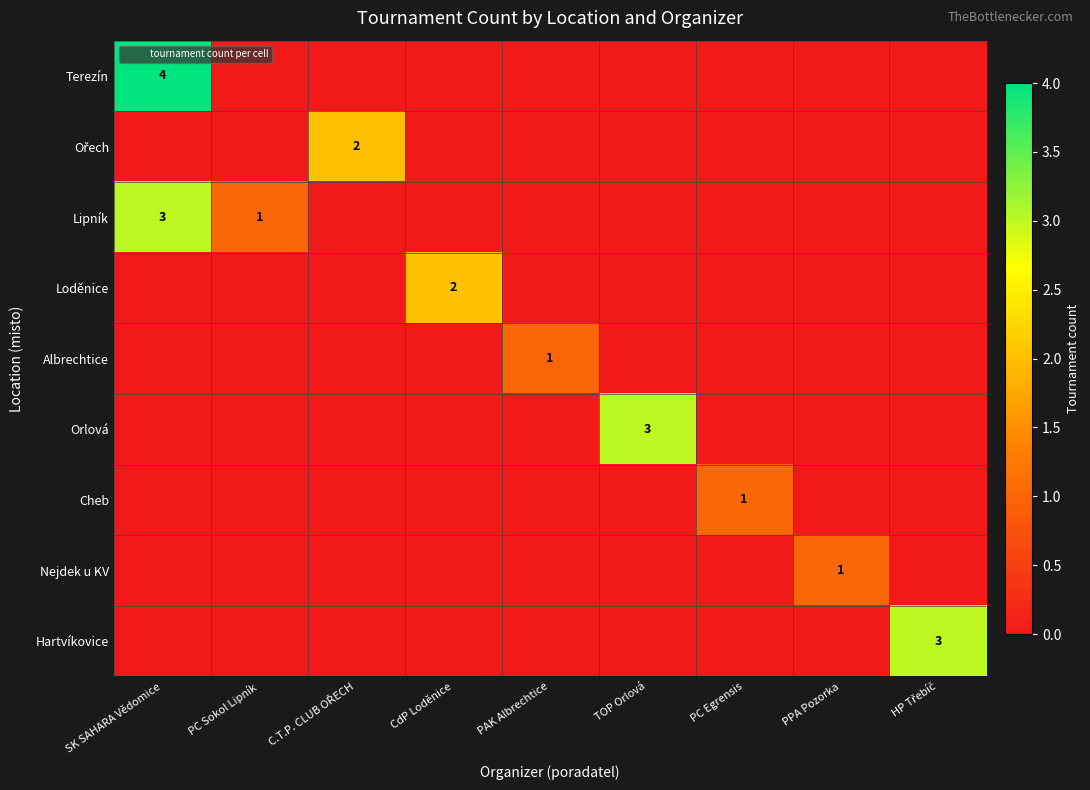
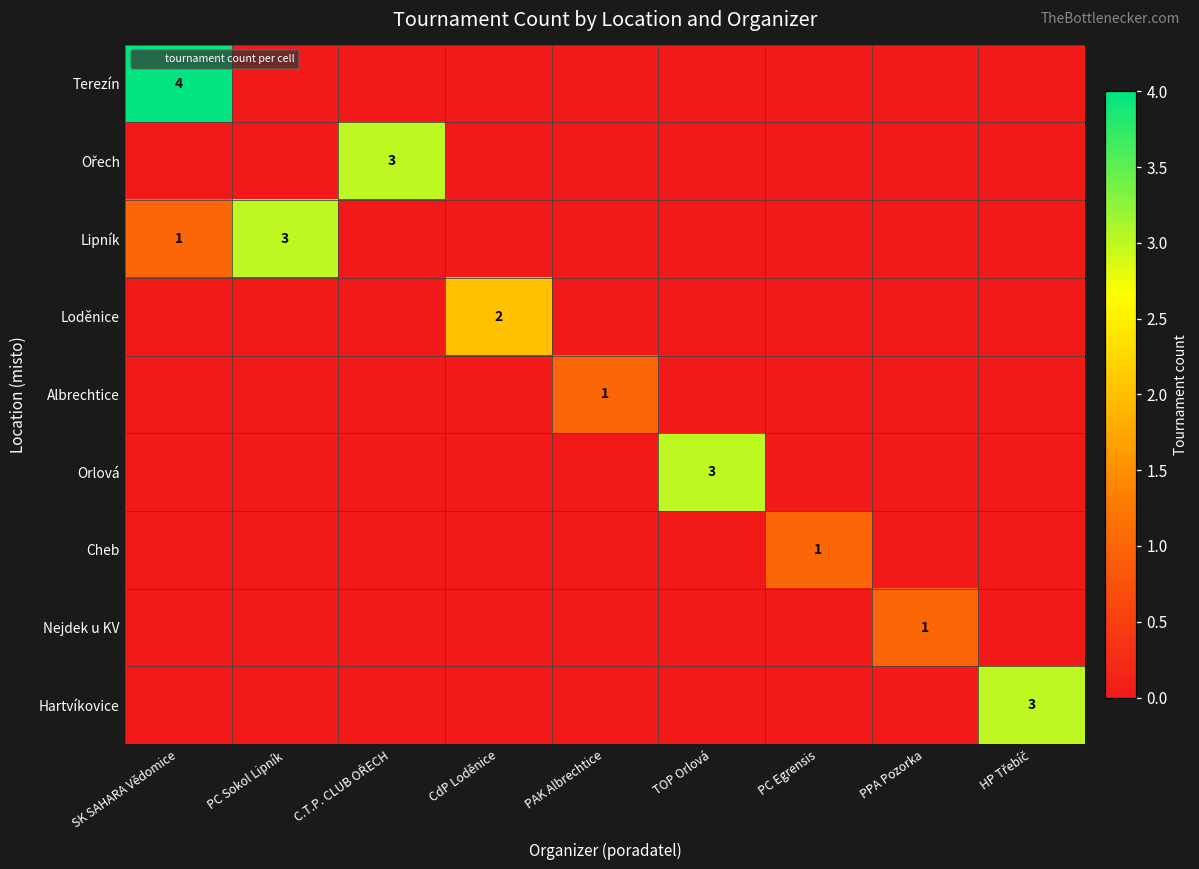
  {
    "Terezín": {
      "SK SAHARA Vědomice": 4
    },
    "Ořech": {
-     "C.T.P. CLUB OŘECH": 2
+     "C.T.P. CLUB OŘECH": 3
    },
    "Lipník": {
-     "SK SAHARA Vědomice": 3,
-     "PC Sokol Lipník": 1
+     "SK SAHARA Vědomice": 1,
+     "PC Sokol Lipník": 3
    },
    "Loděnice": {
      "CdP Loděnice": 2
    },
    "Albrechtice": {
      "PAK Albrechtice": 1
    },
    "Orlová": {
      "TOP Orlová": 3
    },
    "Cheb": {
      "PC Egrensis": 1
    },
    "Nejdek u KV": {
      "PPA Pozorka": 1
    },
    "Hartvíkovice": {
      "HP Třebíč": 3
    }
  }
